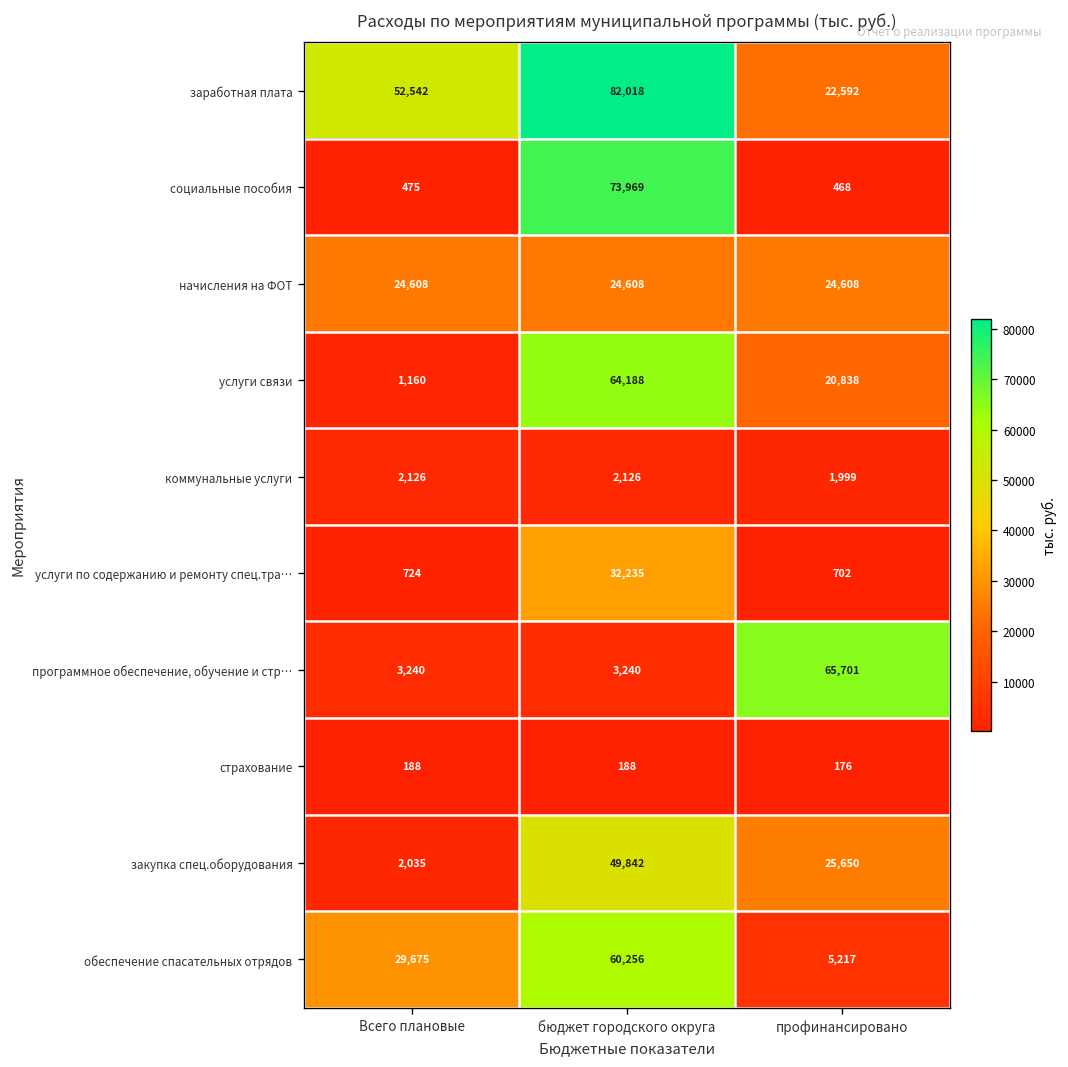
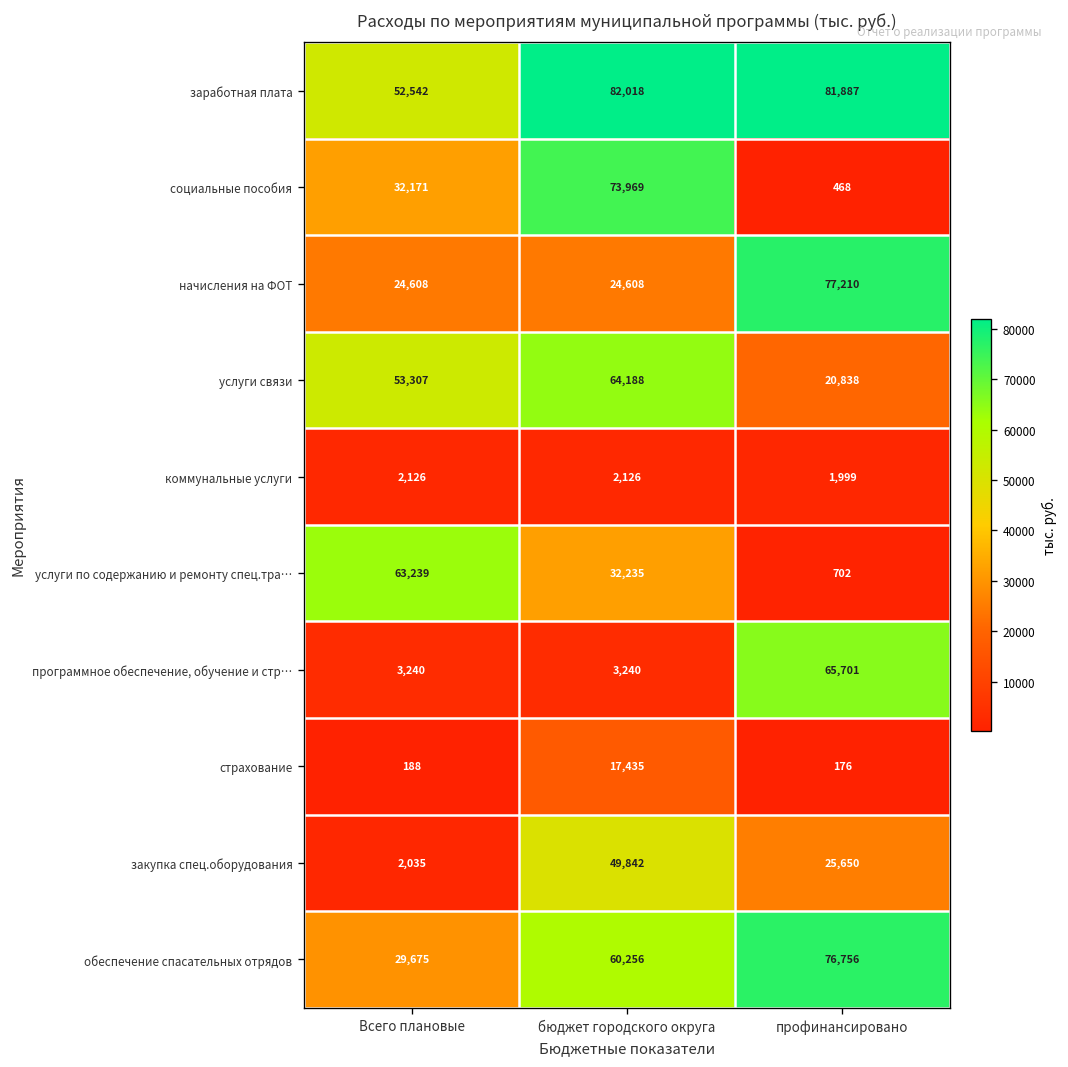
  {
    "заработная плата": {
      "Всего плановые": "52,542",
      "бюджет городского округа": "82,018",
-     "профинансировано": "22,592"
+     "профинансировано": "81,887"
    },
    "социальные пособия": {
-     "Всего плановые": "475",
+     "Всего плановые": "32,171",
      "бюджет городского округа": "73,969",
      "профинансировано": "468"
    },
    "начисления на ФОТ": {
      "Всего плановые": "24,608",
      "бюджет городского округа": "24,608",
-     "профинансировано": "24,608"
+     "профинансировано": "77,210"
    },
    "услуги связи": {
-     "Всего плановые": "1,160",
+     "Всего плановые": "53,307",
      "бюджет городского округа": "64,188",
      "профинансировано": "20,838"
    },
    "коммунальные услуги": {
      "Всего плановые": "2,126",
      "бюджет городского округа": "2,126",
      "профинансировано": "1,999"
    },
    "услуги по содержанию и ремонту спец.тра…": {
-     "Всего плановые": "724",
+     "Всего плановые": "63,239",
      "бюджет городского округа": "32,235",
      "профинансировано": "702"
    },
    "программное обеспечение, обучение и стр…": {
      "Всего плановые": "3,240",
      "бюджет городского округа": "3,240",
      "профинансировано": "65,701"
    },
    "страхование": {
      "Всего плановые": "188",
-     "бюджет городского округа": "188",
+     "бюджет городского округа": "17,435",
      "профинансировано": "176"
    },
    "закупка спец.оборудования": {
      "Всего плановые": "2,035",
      "бюджет городского округа": "49,842",
      "профинансировано": "25,650"
    },
    "обеспечение спасательных отрядов": {
      "Всего плановые": "29,675",
      "бюджет городского округа": "60,256",
-     "профинансировано": "5,217"
+     "профинансировано": "76,756"
    }
  }
